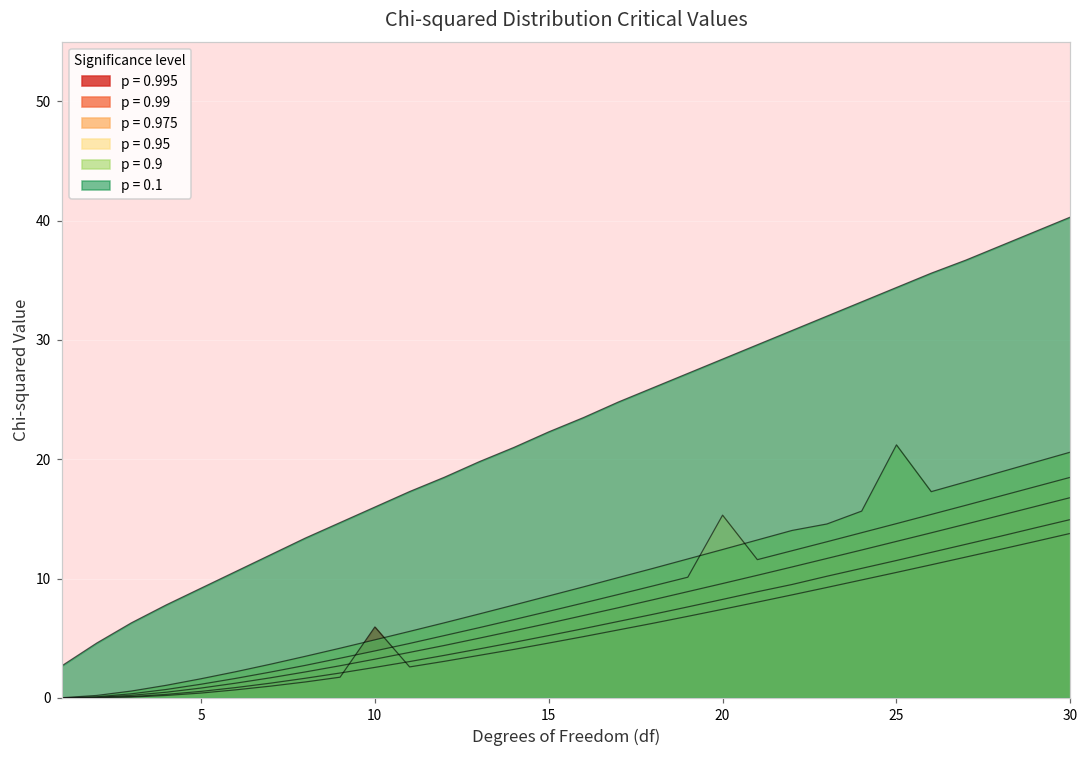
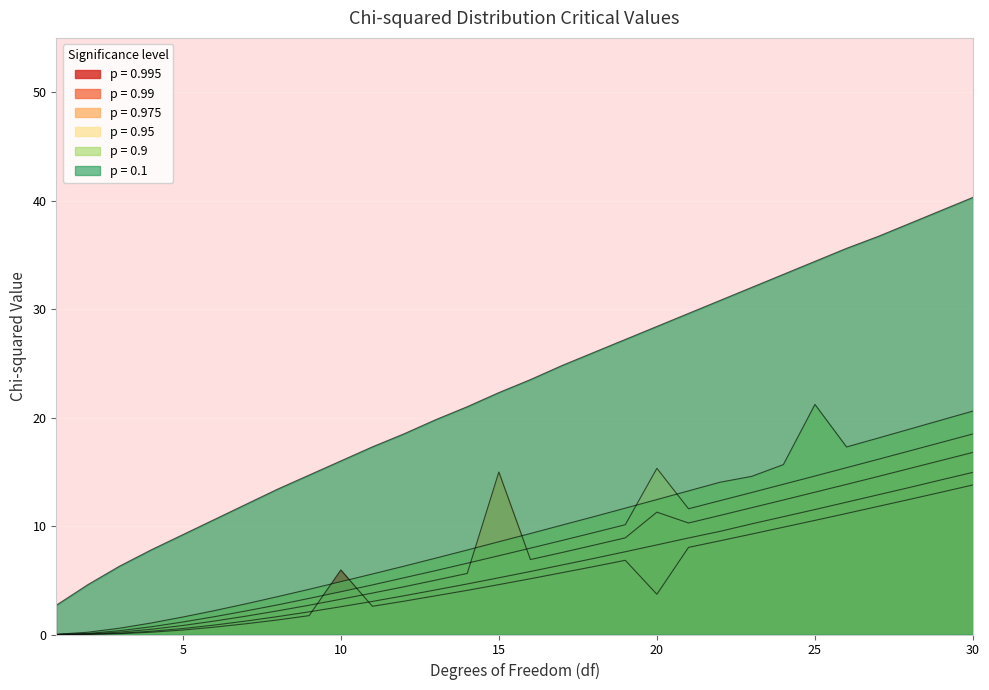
  {
    "p = 0.995": {
      "10": 6.0,
      "15": 4.6,
-     "20": 7.4,
+     "20": 3.7,
      "25": 10.5,
      "30": 13.8
    },
    "p = 0.99": {
      "10": 2.6,
      "15": 5.2,
      "20": 8.3,
      "25": 11.5,
      "30": 15.0
    },
    "p = 0.975": {
      "5": 0.8,
      "10": 3.3,
-     "15": 6.3,
-     "20": 9.6,
+     "15": 15.0,
+     "20": 11.3,
      "25": 13.1,
      "30": 16.8
    },
    "p = 0.95": {
      "5": 1.2,
      "10": 3.9,
      "15": 7.3,
      "20": 15.3,
      "25": 14.6,
      "30": 18.5
    },
    "p = 0.9": {
      "5": 1.6,
      "10": 4.9,
      "15": 8.6,
      "20": 12.4,
      "25": 21.2,
      "30": 20.6
    },
    "p = 0.1": {
      "5": 9.2,
      "10": 16.0,
      "15": 22.3,
      "20": 28.4,
      "25": 34.4,
      "30": 40.3
    }
  }
